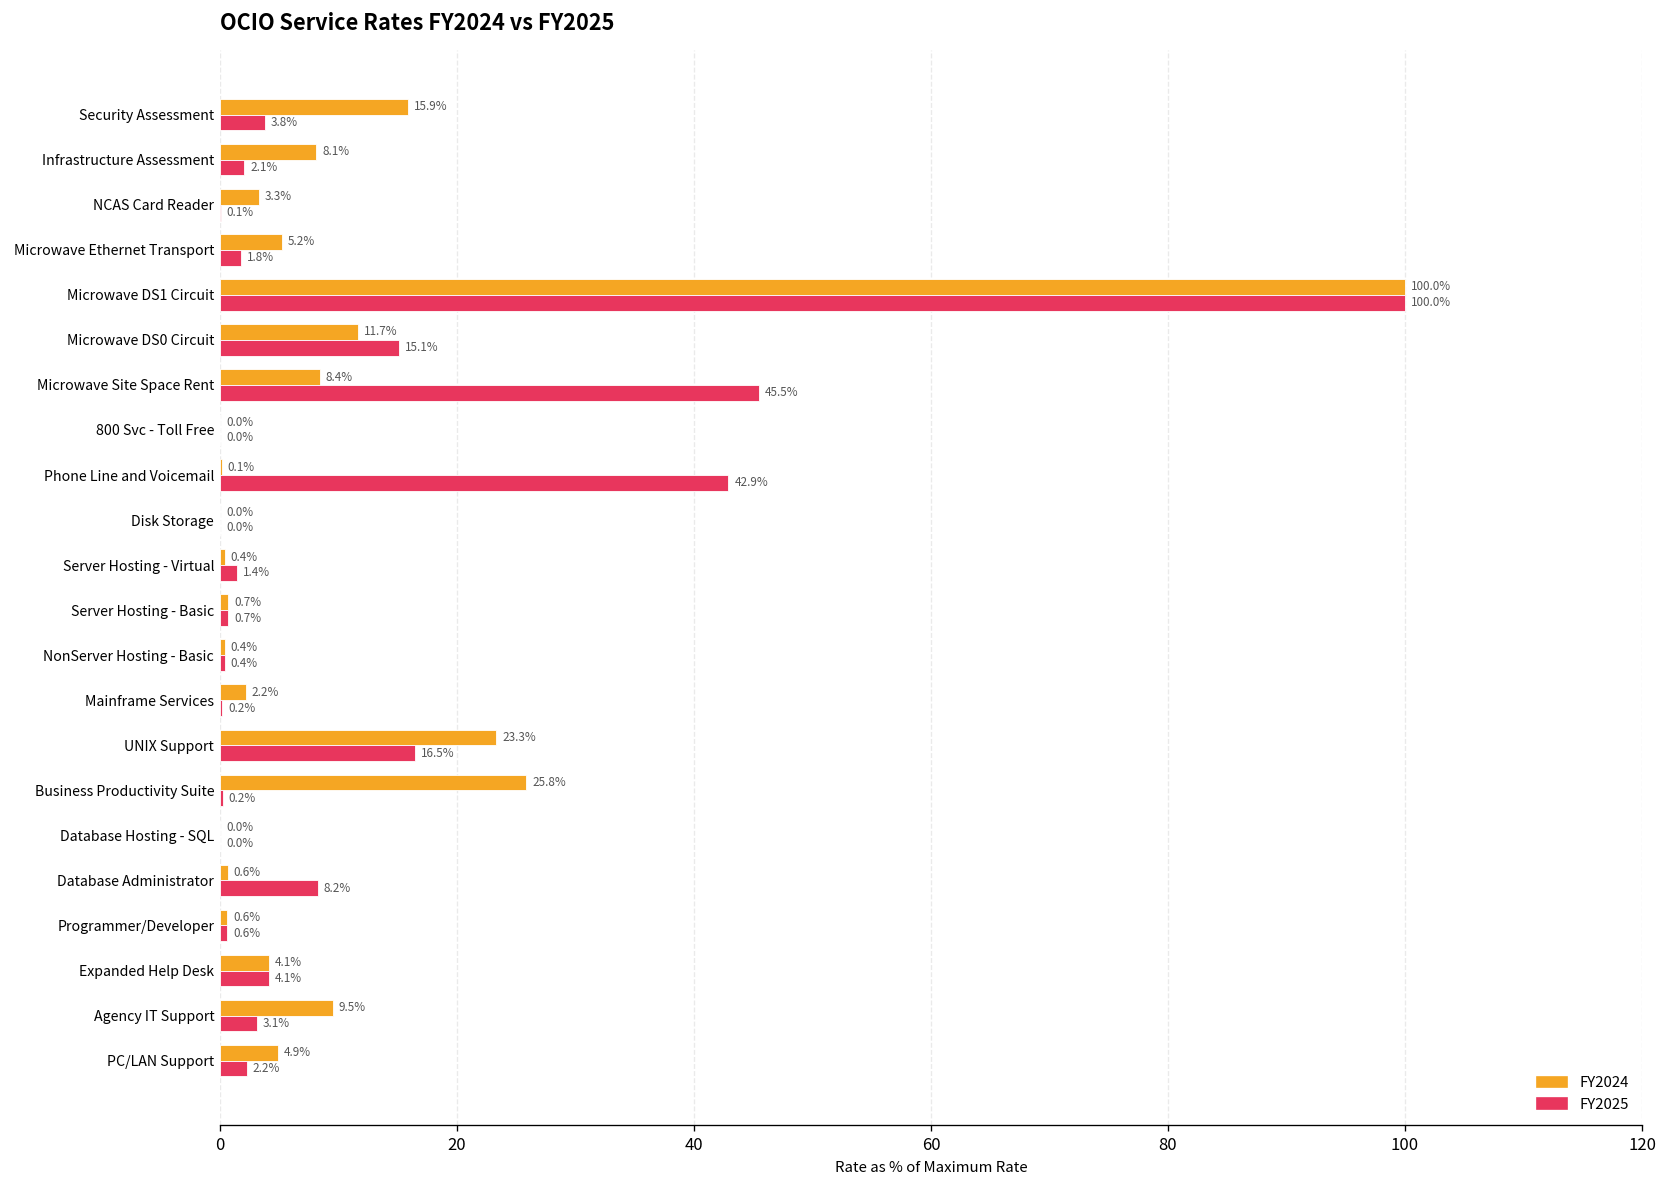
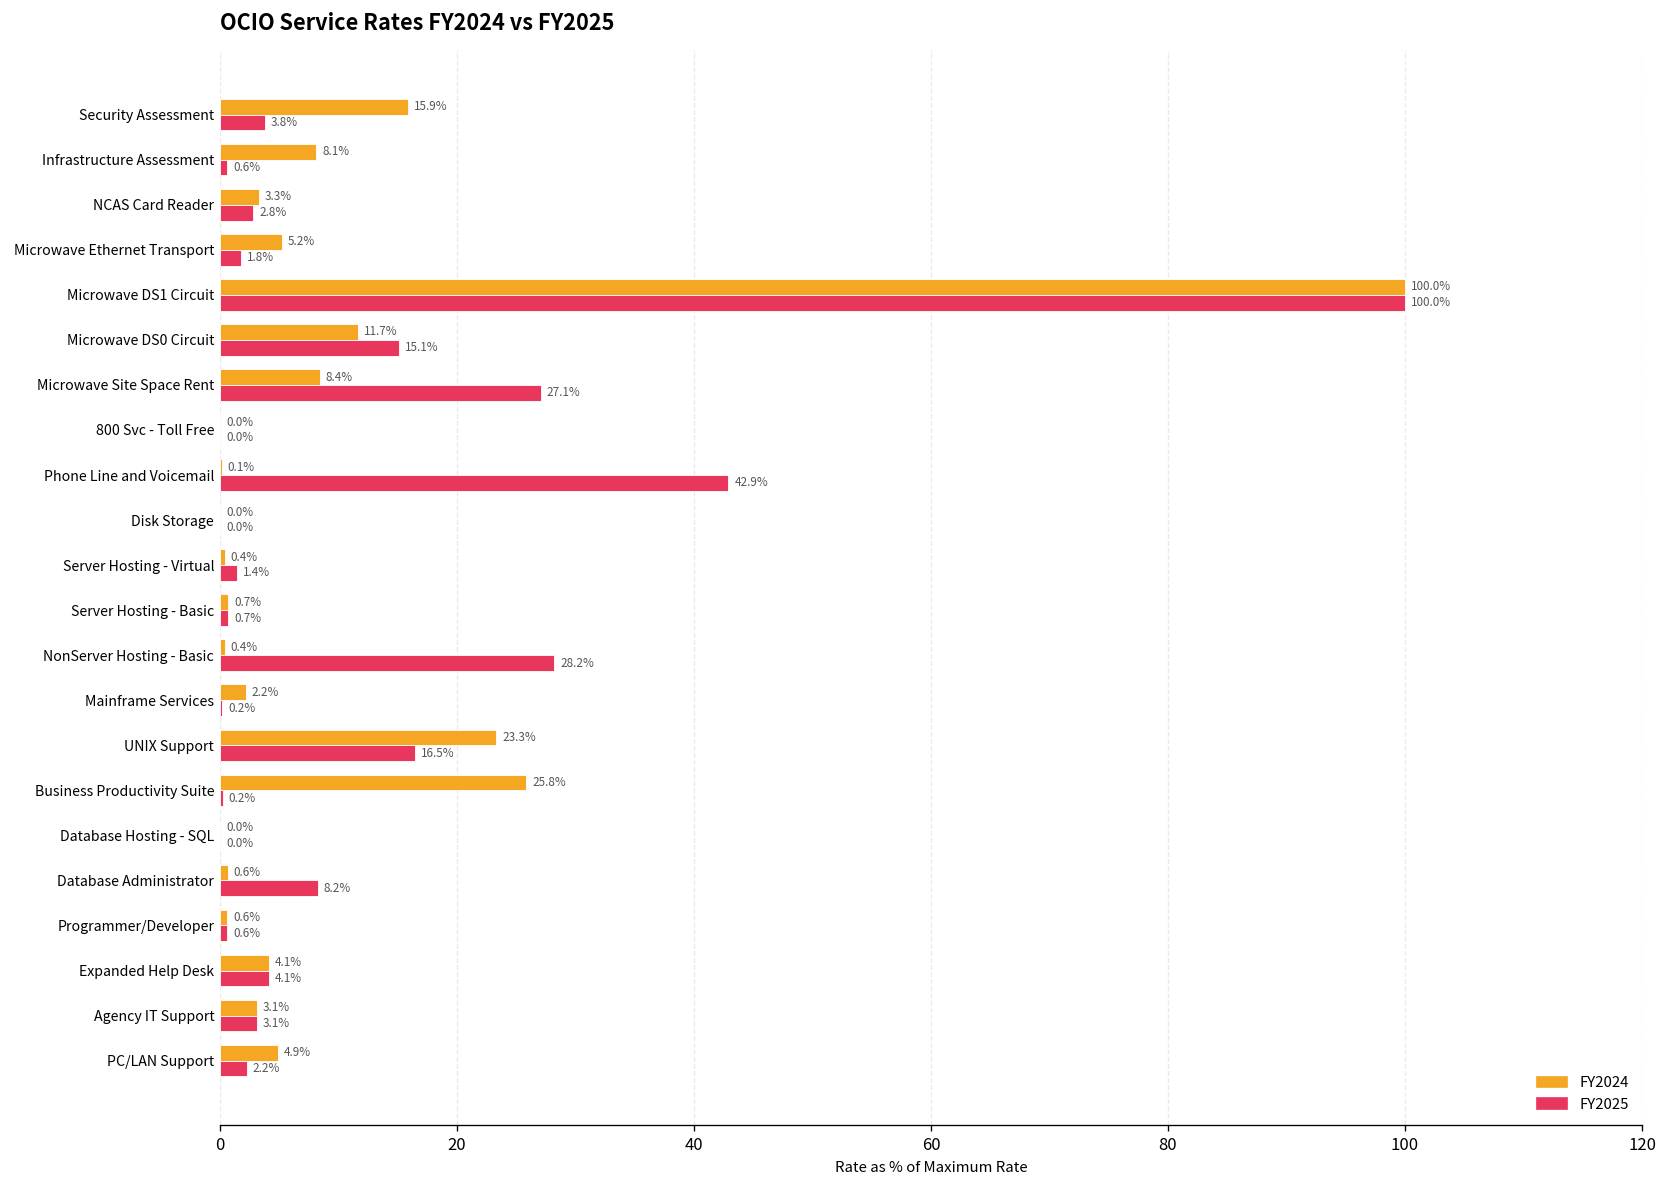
  {
    "FY2024": {
      "Security Assessment": "15.9%",
      "Infrastructure Assessment": "8.1%",
      "NCAS Card Reader": "3.3%",
      "Microwave Ethernet Transport": "5.2%",
      "Microwave DS1 Circuit": "100.0%",
      "Microwave DS0 Circuit": "11.7%",
      "Microwave Site Space Rent": "8.4%",
      "800 Svc - Toll Free": "0.0%",
      "Phone Line and Voicemail": "0.1%",
      "Disk Storage": "0.0%",
      "Server Hosting - Virtual": "0.4%",
      "Server Hosting - Basic": "0.7%",
      "NonServer Hosting - Basic": "0.4%",
      "Mainframe Services": "2.2%",
      "UNIX Support": "23.3%",
      "Business Productivity Suite": "25.8%",
      "Database Hosting - SQL": "0.0%",
      "Database Administrator": "0.6%",
      "Programmer/Developer": "0.6%",
      "Expanded Help Desk": "4.1%",
-     "Agency IT Support": "9.5%",
+     "Agency IT Support": "3.1%",
      "PC/LAN Support": "4.9%"
    },
    "FY2025": {
      "Security Assessment": "3.8%",
-     "Infrastructure Assessment": "2.1%",
-     "NCAS Card Reader": "0.1%",
+     "Infrastructure Assessment": "0.6%",
+     "NCAS Card Reader": "2.8%",
      "Microwave Ethernet Transport": "1.8%",
      "Microwave DS1 Circuit": "100.0%",
      "Microwave DS0 Circuit": "15.1%",
-     "Microwave Site Space Rent": "45.5%",
+     "Microwave Site Space Rent": "27.1%",
      "800 Svc - Toll Free": "0.0%",
      "Phone Line and Voicemail": "42.9%",
      "Disk Storage": "0.0%",
      "Server Hosting - Virtual": "1.4%",
      "Server Hosting - Basic": "0.7%",
-     "NonServer Hosting - Basic": "0.4%",
+     "NonServer Hosting - Basic": "28.2%",
      "Mainframe Services": "0.2%",
      "UNIX Support": "16.5%",
      "Business Productivity Suite": "0.2%",
      "Database Hosting - SQL": "0.0%",
      "Database Administrator": "8.2%",
      "Programmer/Developer": "0.6%",
      "Expanded Help Desk": "4.1%",
      "Agency IT Support": "3.1%",
      "PC/LAN Support": "2.2%"
    }
  }
